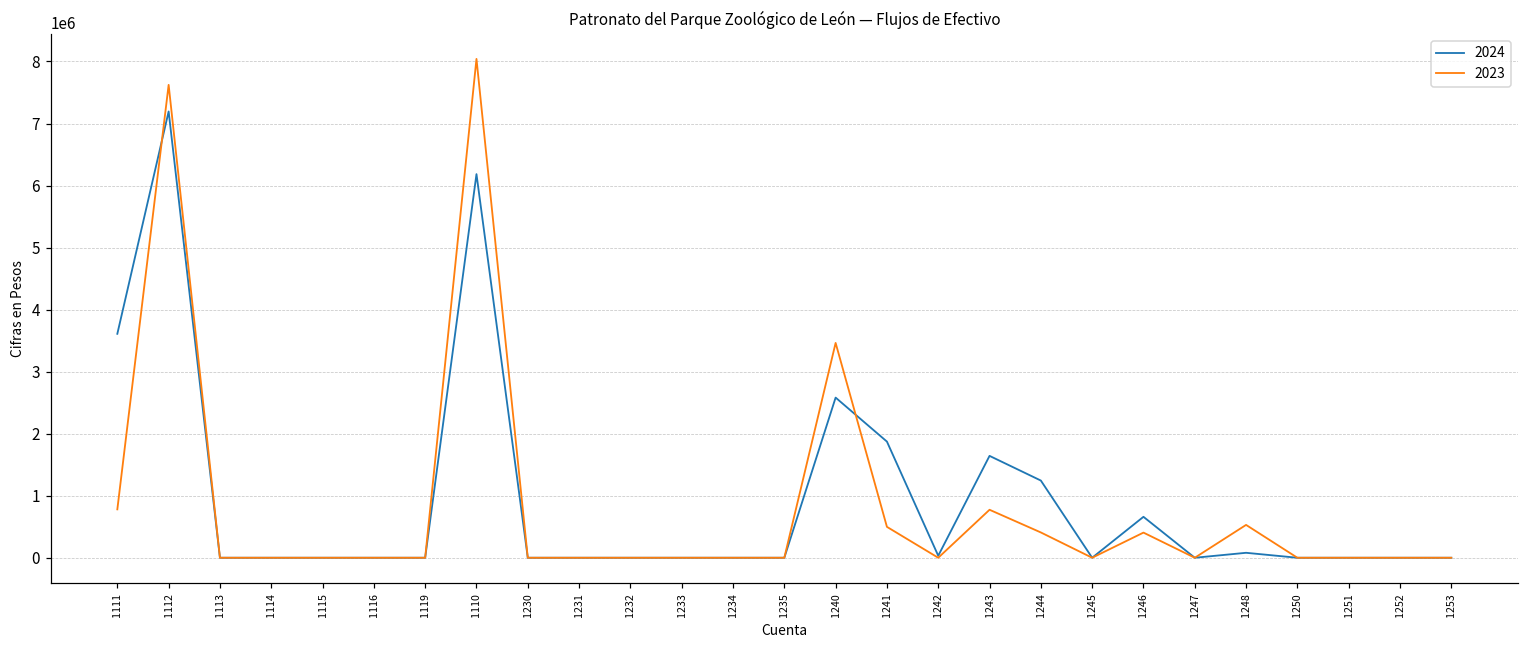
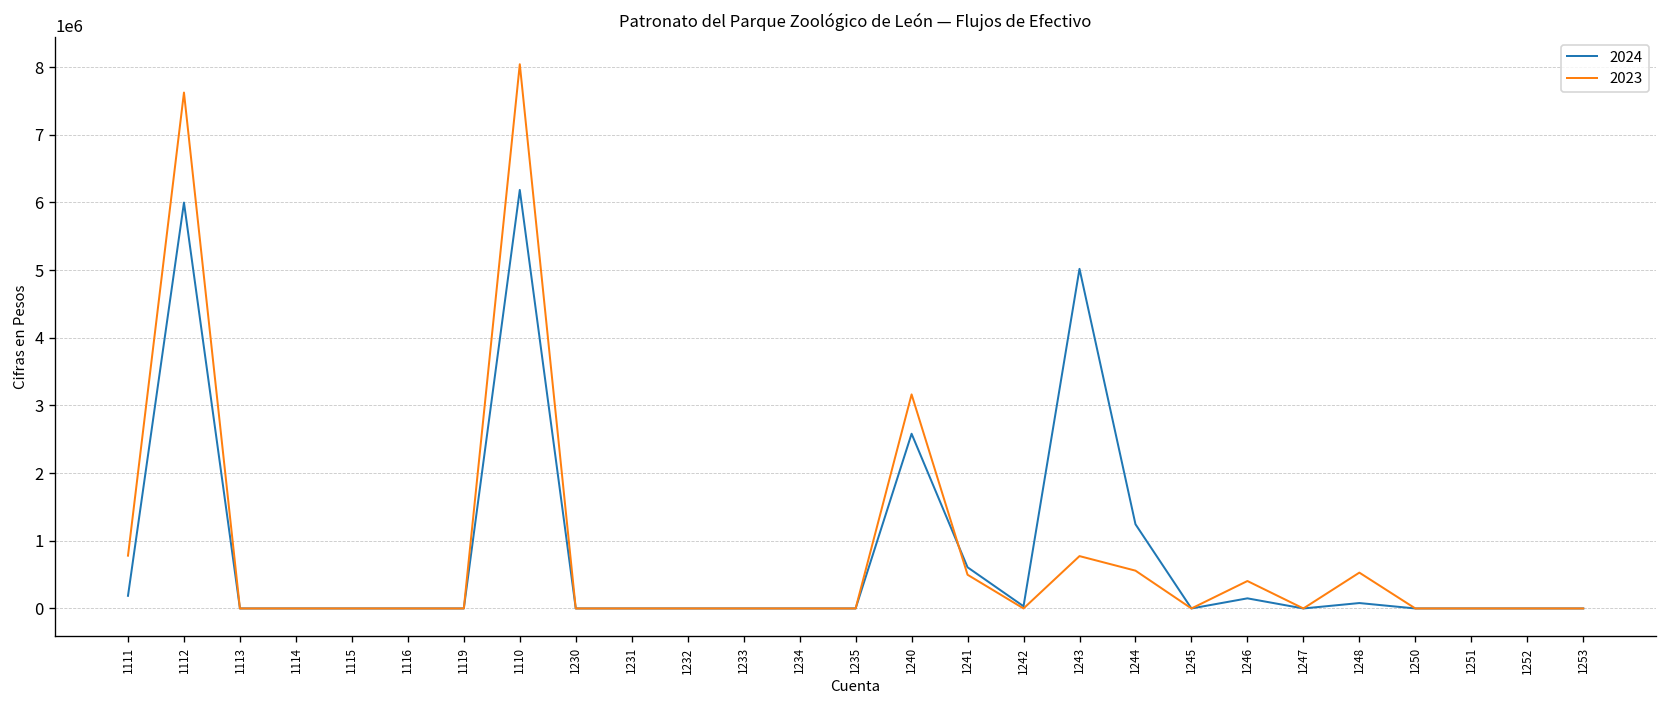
  {
    "2024": {
-     "1111": 3600000,
-     "1112": 7200000,
+     "1111": 200000,
+     "1112": 6000000,
      "1110": 6200000,
      "1240": 2600000,
-     "1241": 1900000,
-     "1243": 1600000,
+     "1241": 600000,
+     "1243": 5000000,
      "1244": 1200000,
-     "1246": 700000,
+     "1246": 100000,
      "1248": 100000
    },
    "2023": {
      "1111": 800000,
      "1112": 7600000,
      "1110": 8000000,
-     "1240": 3500000,
+     "1240": 3200000,
      "1241": 500000,
      "1243": 800000,
-     "1244": 400000,
+     "1244": 600000,
      "1246": 400000,
      "1248": 500000
    }
  }
